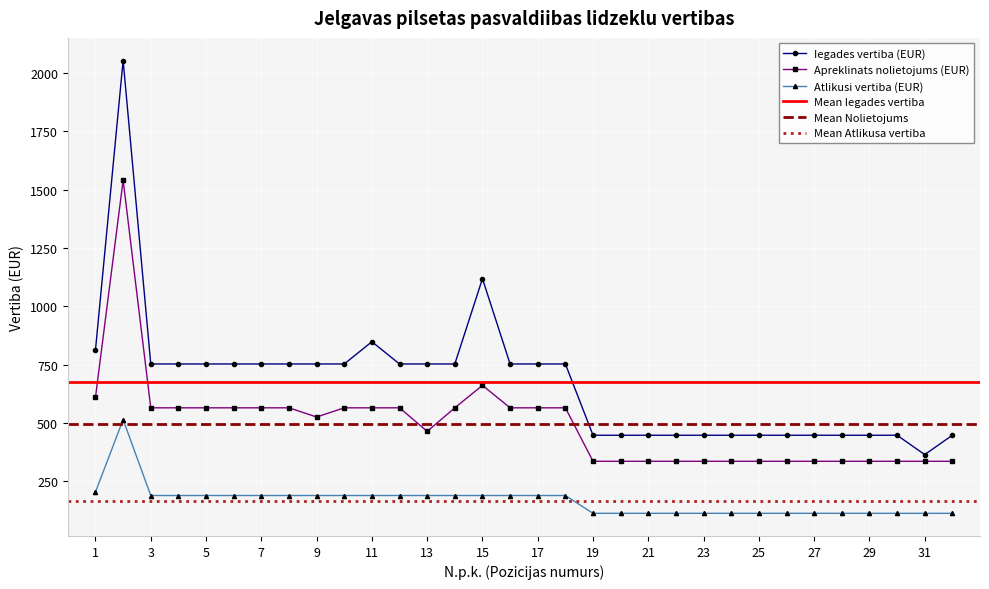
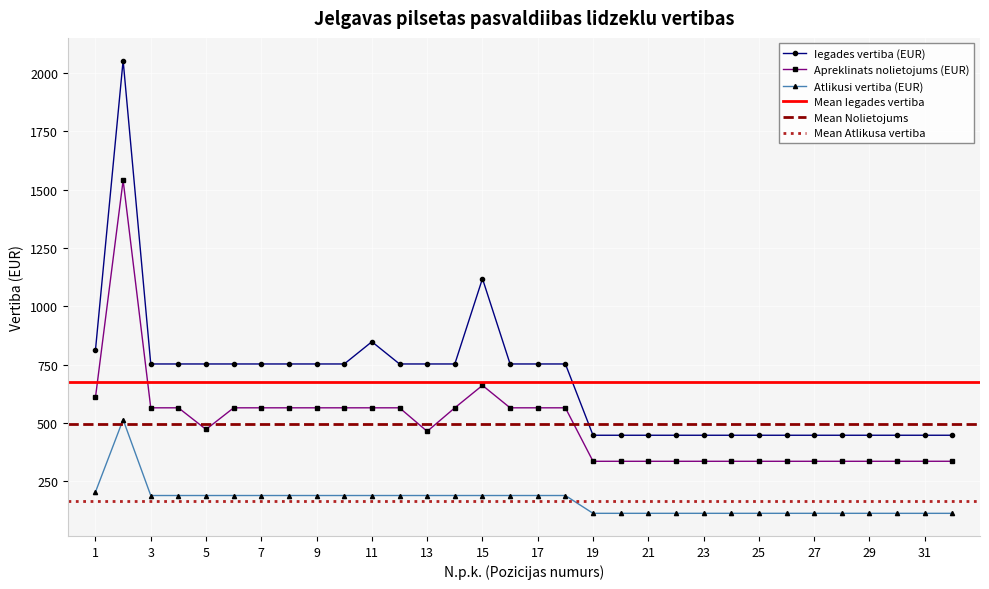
  {
    "Iegades vertiba (EUR)": {
      "1": 810,
      "3": 750,
      "5": 750,
      "7": 750,
      "9": 750,
      "11": 850,
      "13": 750,
      "15": 1120,
      "17": 750,
      "19": 450,
      "21": 450,
      "23": 450,
      "25": 450,
      "27": 450,
      "29": 450,
-     "31": 360
+     "31": 450
    },
    "Apreklinats nolietojums (EUR)": {
      "1": 610,
      "3": 560,
-     "5": 560,
+     "5": 470,
      "7": 560,
-     "9": 520,
+     "9": 560,
      "11": 560,
      "13": 460,
      "15": 660,
      "17": 560,
      "19": 330,
      "21": 330,
      "23": 330,
      "25": 330,
      "27": 330,
      "29": 330,
      "31": 330
    },
    "Atlikusi vertiba (EUR)": {
      "1": 200,
      "3": 190,
      "5": 190,
      "7": 190,
      "9": 190,
      "11": 190,
      "13": 190,
      "15": 190,
      "17": 190,
      "19": 110,
      "21": 110,
      "23": 110,
      "25": 110,
      "27": 110,
      "29": 110,
      "31": 110
    }
  }
